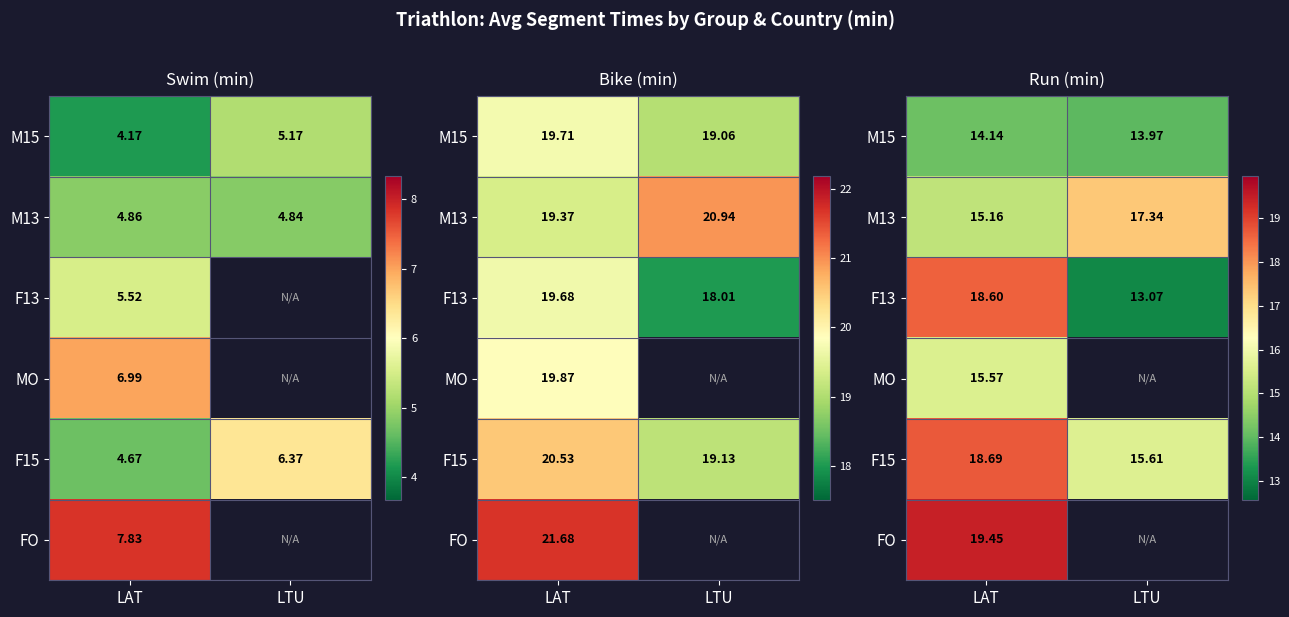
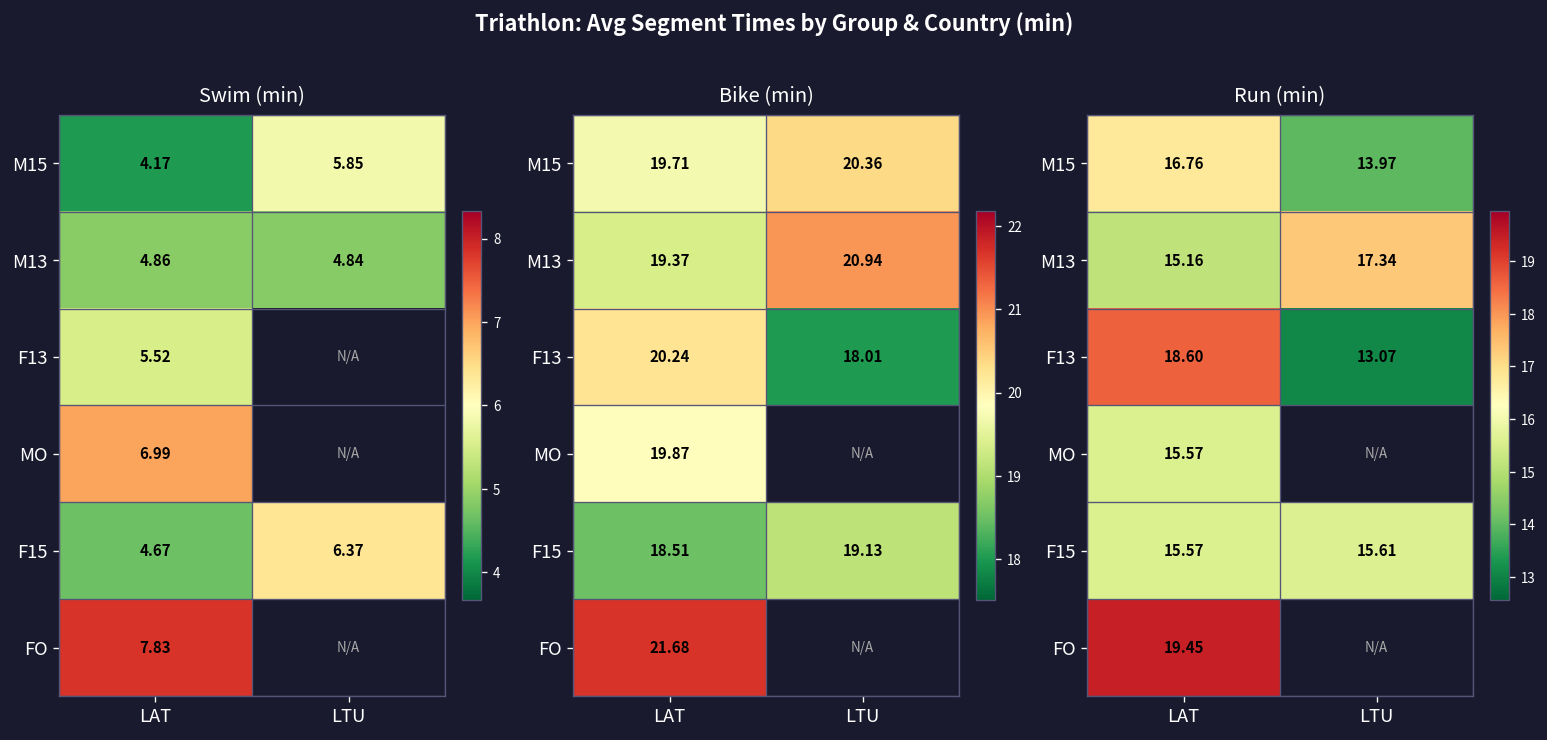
  {
    "Swim (min)": {
      "M15": {
        "LAT": 4.17,
-       "LTU": 5.17
+       "LTU": 5.85
      },
      "M13": {
        "LAT": 4.86,
        "LTU": 4.84
      },
      "F13": {
        "LAT": 5.52
      },
      "MO": {
        "LAT": 6.99
      },
      "F15": {
        "LAT": 4.67,
        "LTU": 6.37
      },
      "FO": {
        "LAT": 7.83
      }
    },
    "Bike (min)": {
      "M15": {
        "LAT": 19.71,
-       "LTU": 19.06
+       "LTU": 20.36
      },
      "M13": {
        "LAT": 19.37,
        "LTU": 20.94
      },
      "F13": {
-       "LAT": 19.68,
+       "LAT": 20.24,
        "LTU": 18.01
      },
      "MO": {
        "LAT": 19.87
      },
      "F15": {
-       "LAT": 20.53,
+       "LAT": 18.51,
        "LTU": 19.13
      },
      "FO": {
        "LAT": 21.68
      }
    },
    "Run (min)": {
      "M15": {
-       "LAT": 14.14,
+       "LAT": 16.76,
        "LTU": 13.97
      },
      "M13": {
        "LAT": 15.16,
        "LTU": 17.34
      },
      "F13": {
        "LAT": 18.60,
        "LTU": 13.07
      },
      "MO": {
        "LAT": 15.57
      },
      "F15": {
-       "LAT": 18.69,
+       "LAT": 15.57,
        "LTU": 15.61
      },
      "FO": {
        "LAT": 19.45
      }
    }
  }
